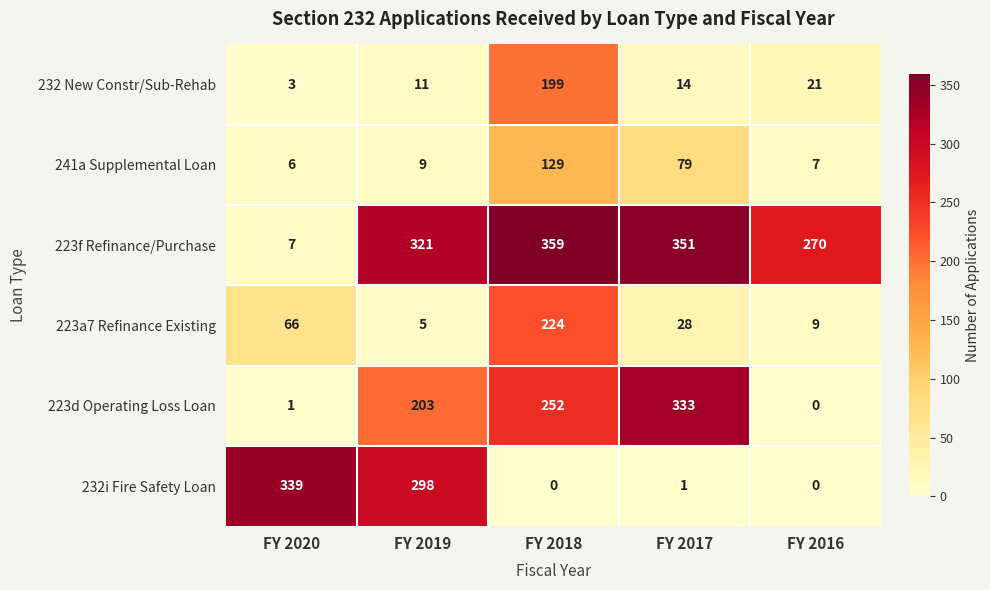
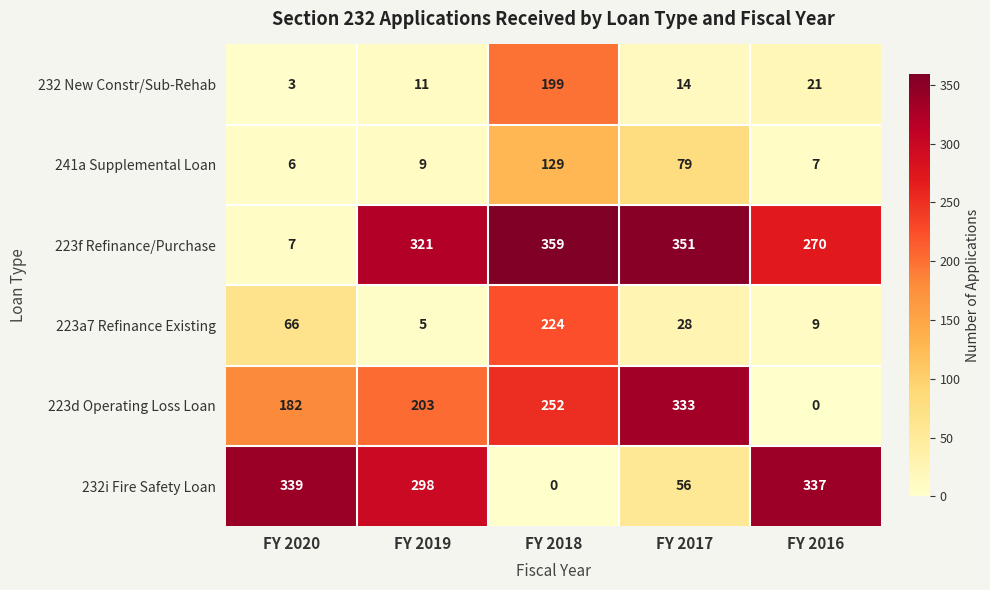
  {
    "232 New Constr/Sub-Rehab": {
      "FY 2020": 3,
      "FY 2019": 11,
      "FY 2018": 199,
      "FY 2017": 14,
      "FY 2016": 21
    },
    "241a Supplemental Loan": {
      "FY 2020": 6,
      "FY 2019": 9,
      "FY 2018": 129,
      "FY 2017": 79,
      "FY 2016": 7
    },
    "223f Refinance/Purchase": {
      "FY 2020": 7,
      "FY 2019": 321,
      "FY 2018": 359,
      "FY 2017": 351,
      "FY 2016": 270
    },
    "223a7 Refinance Existing": {
      "FY 2020": 66,
      "FY 2019": 5,
      "FY 2018": 224,
      "FY 2017": 28,
      "FY 2016": 9
    },
    "223d Operating Loss Loan": {
-     "FY 2020": 1,
+     "FY 2020": 182,
      "FY 2019": 203,
      "FY 2018": 252,
      "FY 2017": 333,
      "FY 2016": 0
    },
    "232i Fire Safety Loan": {
      "FY 2020": 339,
      "FY 2019": 298,
      "FY 2018": 0,
-     "FY 2017": 1,
-     "FY 2016": 0
+     "FY 2017": 56,
+     "FY 2016": 337
    }
  }
